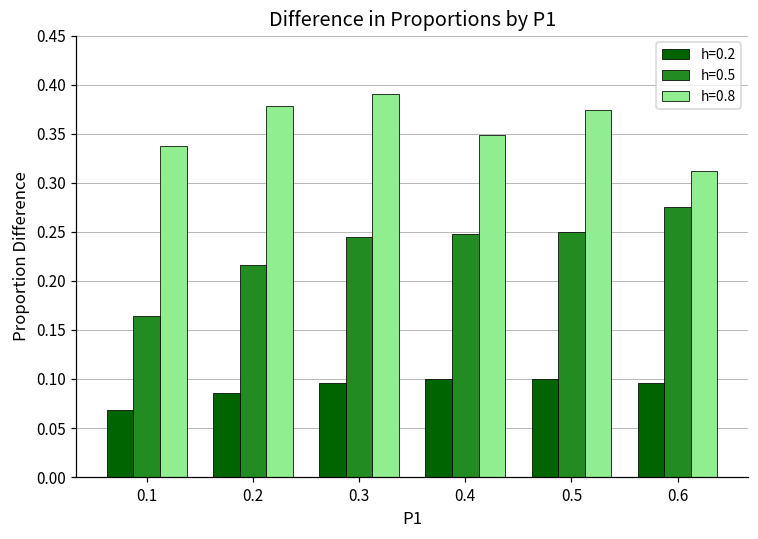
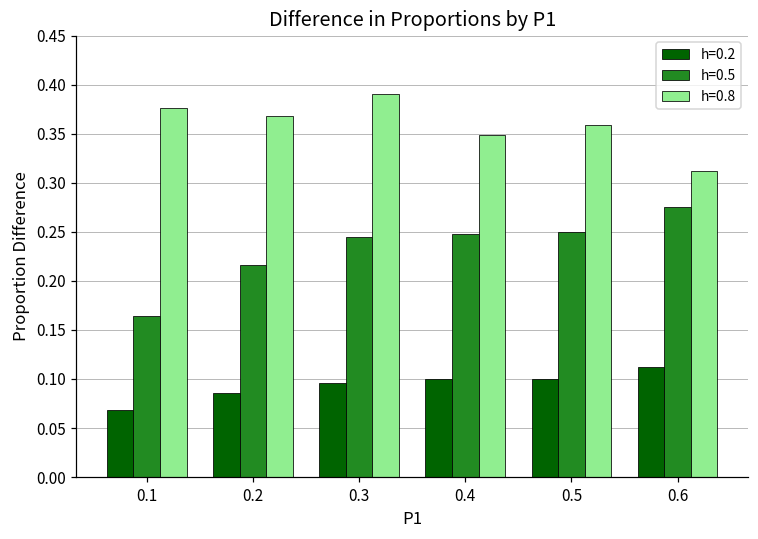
  {
    "h=0.2": {
      "0.1": 0.07,
      "0.2": 0.09,
      "0.3": 0.10,
      "0.4": 0.10,
      "0.5": 0.10,
-     "0.6": 0.10
+     "0.6": 0.11
    },
    "h=0.5": {
      "0.1": 0.16,
      "0.2": 0.22,
      "0.3": 0.25,
      "0.4": 0.25,
      "0.5": 0.25,
      "0.6": 0.28
    },
    "h=0.8": {
-     "0.1": 0.34,
-     "0.2": 0.38,
+     "0.1": 0.38,
+     "0.2": 0.37,
      "0.3": 0.39,
      "0.4": 0.35,
-     "0.5": 0.37,
+     "0.5": 0.36,
      "0.6": 0.31
    }
  }
